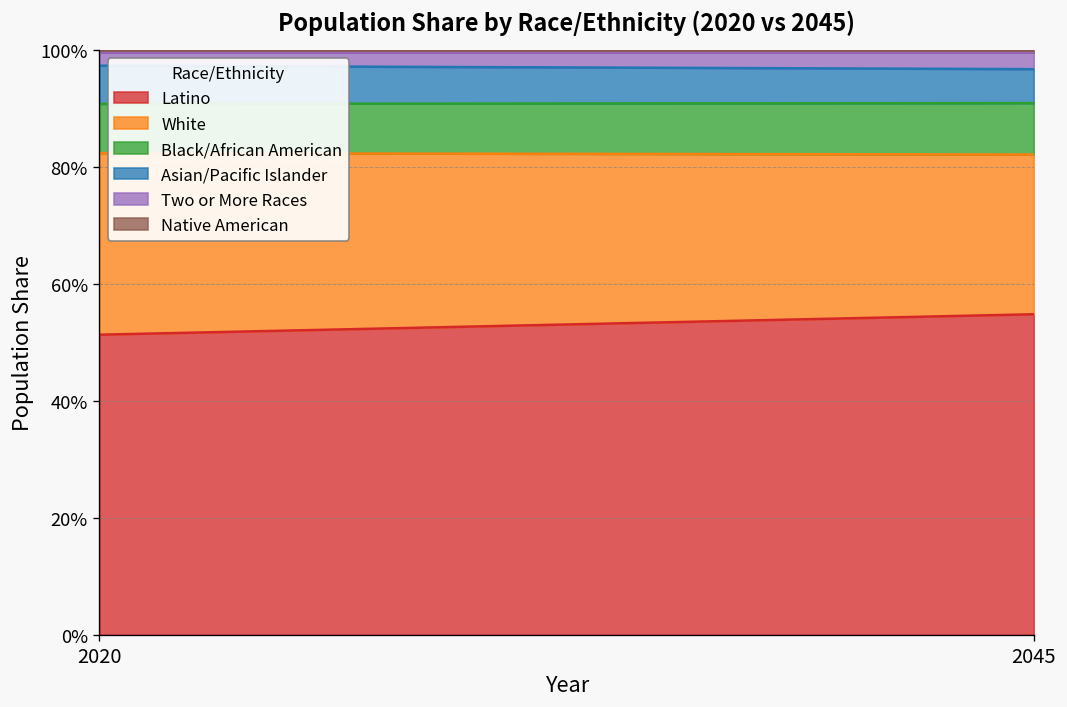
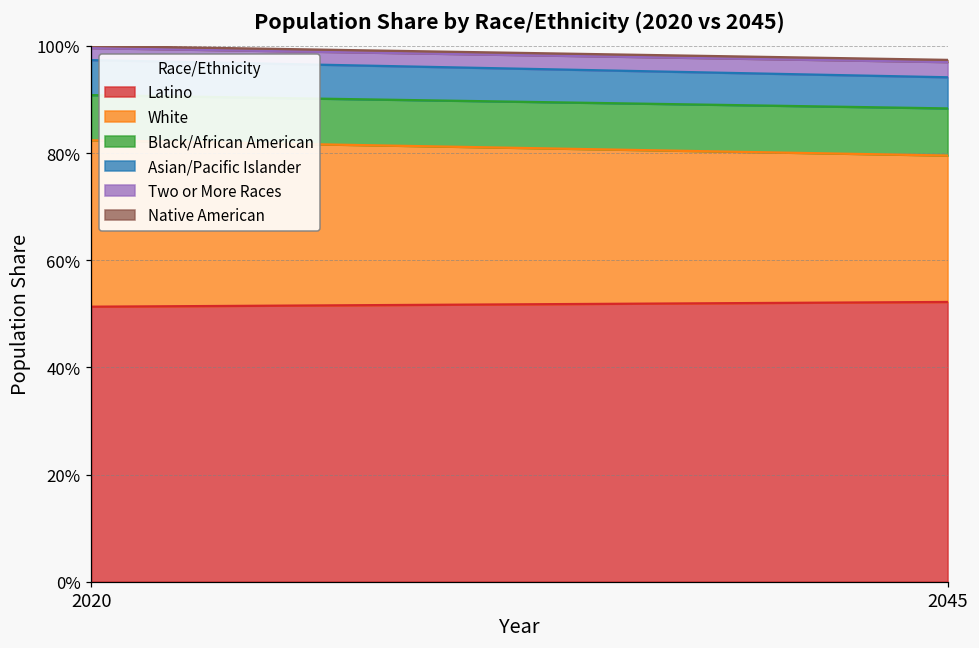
  {
    "Latino": {
      "2020": "51%",
-     "2045": "55%"
+     "2045": "52%"
    },
    "White": {
      "2020": "31%",
      "2045": "27%"
    },
    "Black/African American": {
      "2020": "8%",
      "2045": "9%"
    },
    "Asian/Pacific Islander": {
      "2020": "7%",
      "2045": "6%"
    }
  }
